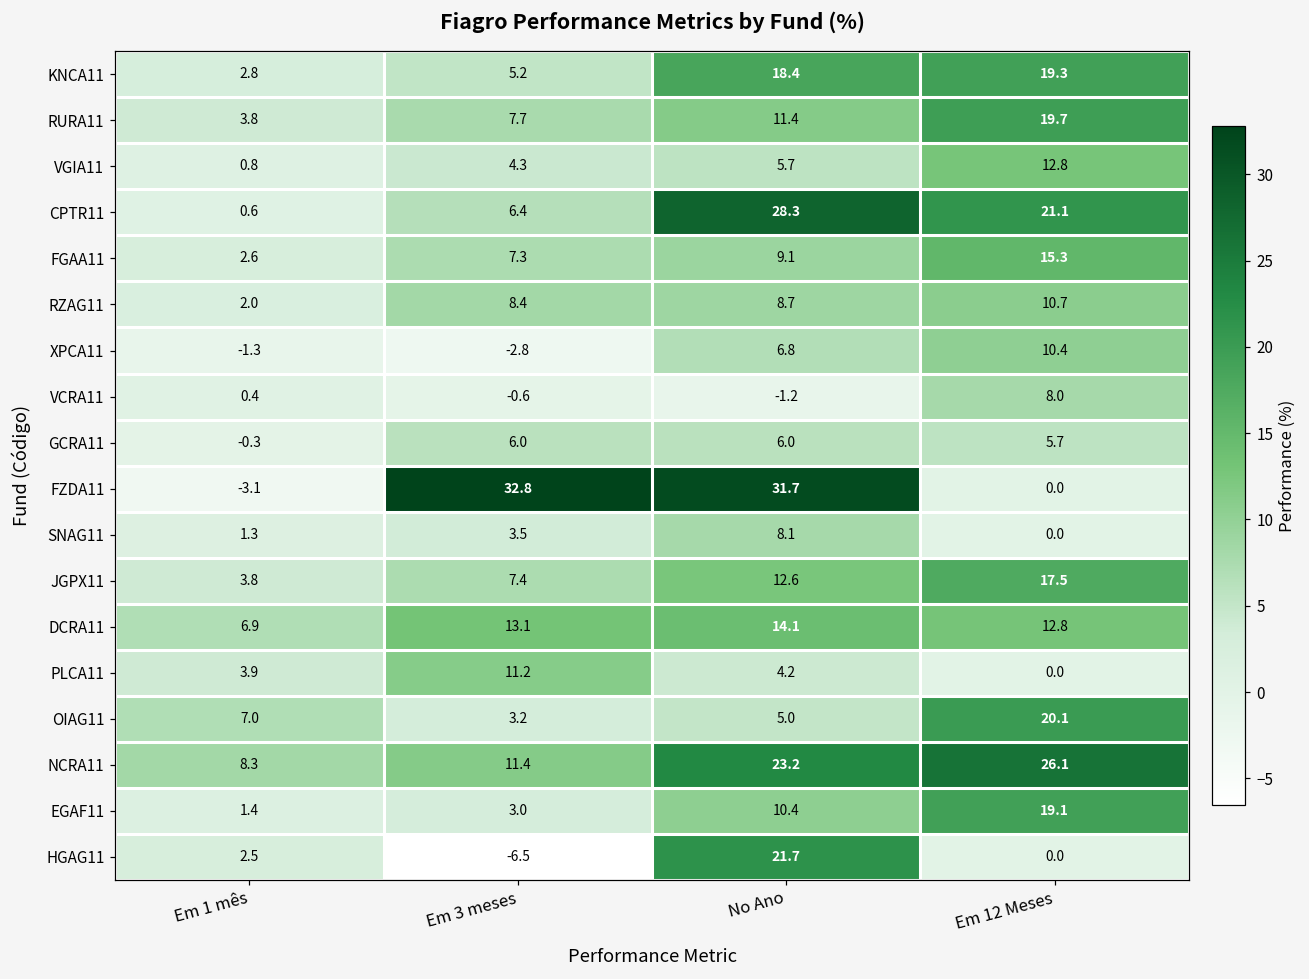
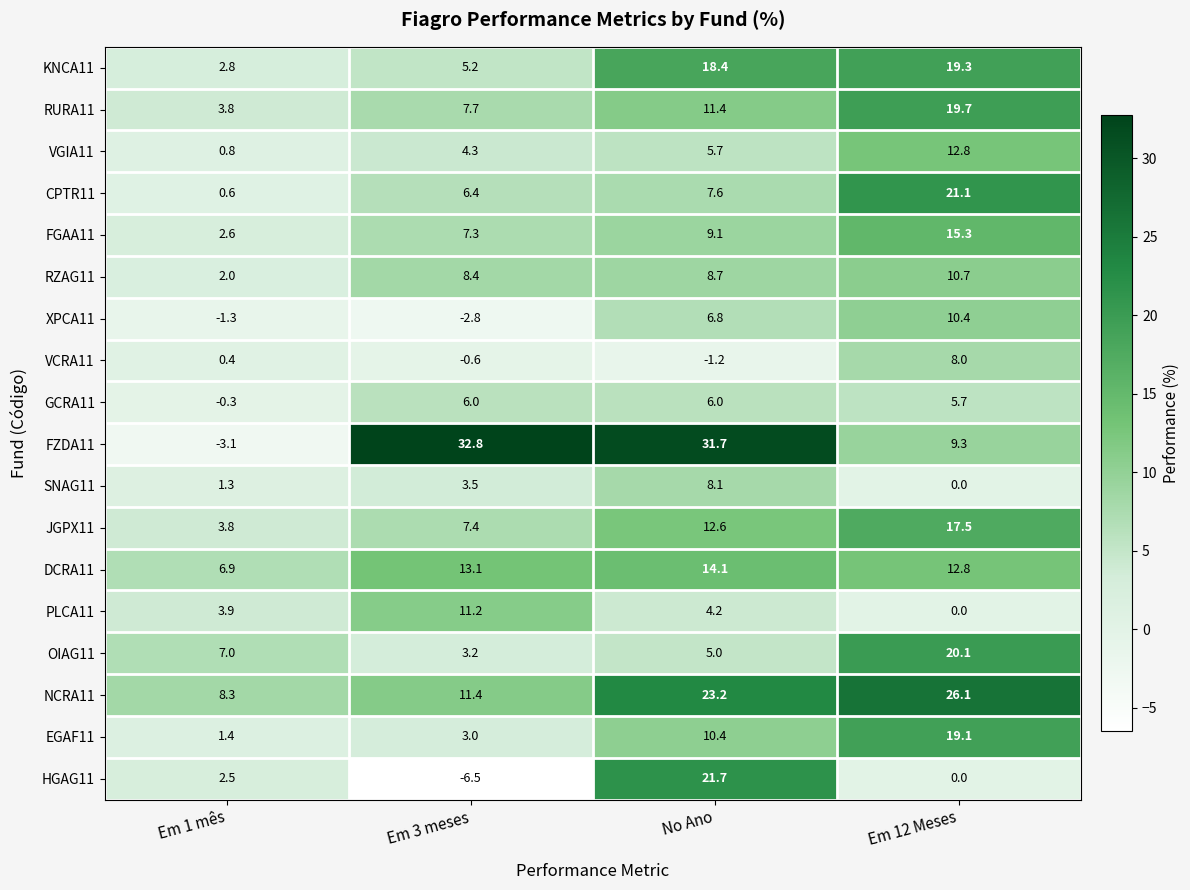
  {
    "KNCA11": {
      "Em 1 mês": 2.8,
      "Em 3 meses": 5.2,
      "No Ano": 18.4,
      "Em 12 Meses": 19.3
    },
    "RURA11": {
      "Em 1 mês": 3.8,
      "Em 3 meses": 7.7,
      "No Ano": 11.4,
      "Em 12 Meses": 19.7
    },
    "VGIA11": {
      "Em 1 mês": 0.8,
      "Em 3 meses": 4.3,
      "No Ano": 5.7,
      "Em 12 Meses": 12.8
    },
    "CPTR11": {
      "Em 1 mês": 0.6,
      "Em 3 meses": 6.4,
-     "No Ano": 28.3,
+     "No Ano": 7.6,
      "Em 12 Meses": 21.1
    },
    "FGAA11": {
      "Em 1 mês": 2.6,
      "Em 3 meses": 7.3,
      "No Ano": 9.1,
      "Em 12 Meses": 15.3
    },
    "RZAG11": {
      "Em 1 mês": 2.0,
      "Em 3 meses": 8.4,
      "No Ano": 8.7,
      "Em 12 Meses": 10.7
    },
    "XPCA11": {
      "Em 1 mês": -1.3,
      "Em 3 meses": -2.8,
      "No Ano": 6.8,
      "Em 12 Meses": 10.4
    },
    "VCRA11": {
      "Em 1 mês": 0.4,
      "Em 3 meses": -0.6,
      "No Ano": -1.2,
      "Em 12 Meses": 8.0
    },
    "GCRA11": {
      "Em 1 mês": -0.3,
      "Em 3 meses": 6.0,
      "No Ano": 6.0,
      "Em 12 Meses": 5.7
    },
    "FZDA11": {
      "Em 1 mês": -3.1,
      "Em 3 meses": 32.8,
      "No Ano": 31.7,
-     "Em 12 Meses": 0.0
+     "Em 12 Meses": 9.3
    },
    "SNAG11": {
      "Em 1 mês": 1.3,
      "Em 3 meses": 3.5,
      "No Ano": 8.1,
      "Em 12 Meses": 0.0
    },
    "JGPX11": {
      "Em 1 mês": 3.8,
      "Em 3 meses": 7.4,
      "No Ano": 12.6,
      "Em 12 Meses": 17.5
    },
    "DCRA11": {
      "Em 1 mês": 6.9,
      "Em 3 meses": 13.1,
      "No Ano": 14.1,
      "Em 12 Meses": 12.8
    },
    "PLCA11": {
      "Em 1 mês": 3.9,
      "Em 3 meses": 11.2,
      "No Ano": 4.2,
      "Em 12 Meses": 0.0
    },
    "OIAG11": {
      "Em 1 mês": 7.0,
      "Em 3 meses": 3.2,
      "No Ano": 5.0,
      "Em 12 Meses": 20.1
    },
    "NCRA11": {
      "Em 1 mês": 8.3,
      "Em 3 meses": 11.4,
      "No Ano": 23.2,
      "Em 12 Meses": 26.1
    },
    "EGAF11": {
      "Em 1 mês": 1.4,
      "Em 3 meses": 3.0,
      "No Ano": 10.4,
      "Em 12 Meses": 19.1
    },
    "HGAG11": {
      "Em 1 mês": 2.5,
      "Em 3 meses": -6.5,
      "No Ano": 21.7,
      "Em 12 Meses": 0.0
    }
  }
